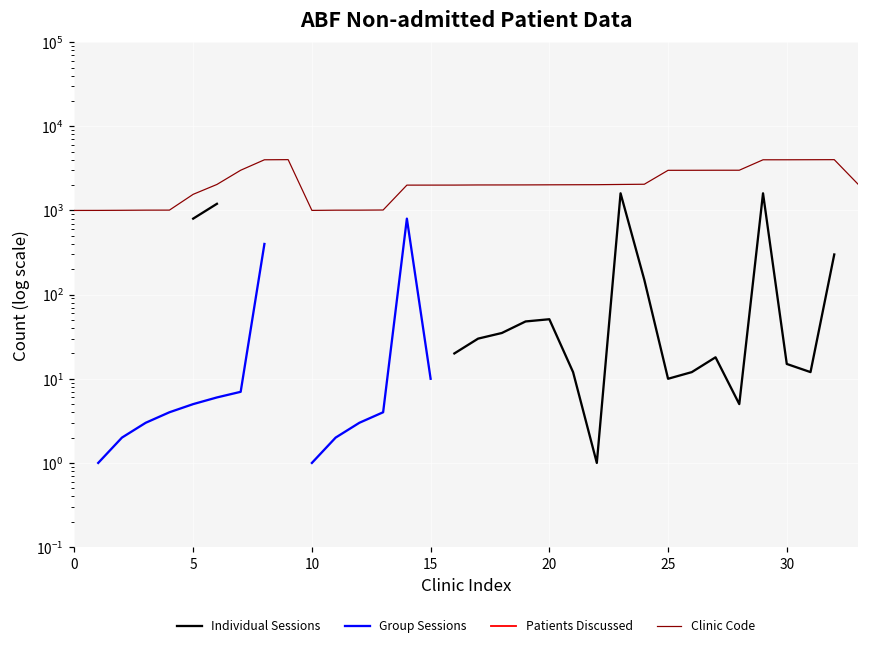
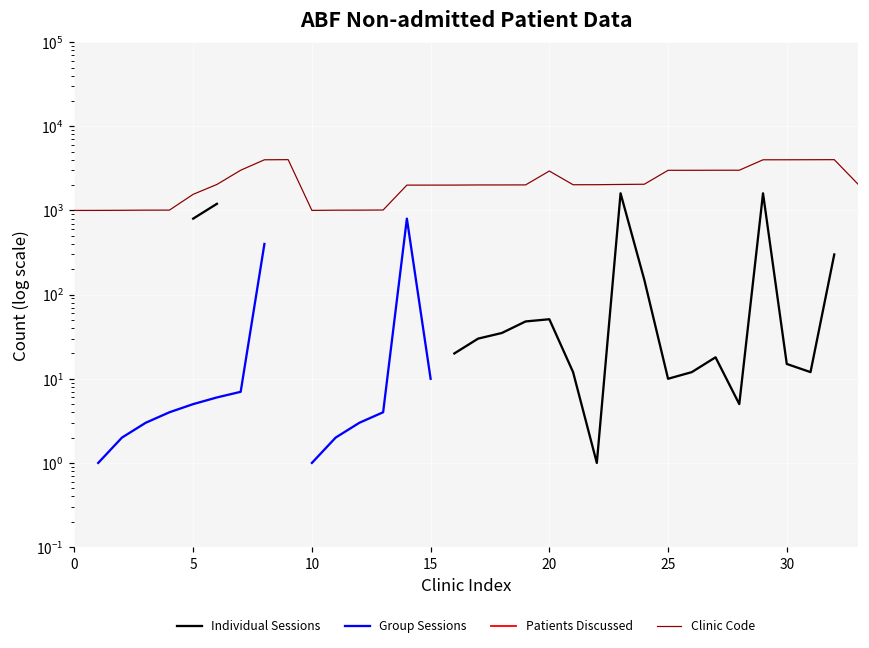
  {
    "Individual Sessions": {
      "0": 400,
      "5": 800,
      "20": 50,
      "25": 10,
      "30": 15
    },
    "Group Sessions": {
      "5": 5,
      "10": 1,
      "15": 10
    },
    "Clinic Code": {
      "0": 1000,
      "5": 1600,
      "10": 1000,
      "15": 2000,
-     "20": 2000,
+     "20": 2900,
      "25": 3000,
      "30": 4000
    }
  }
